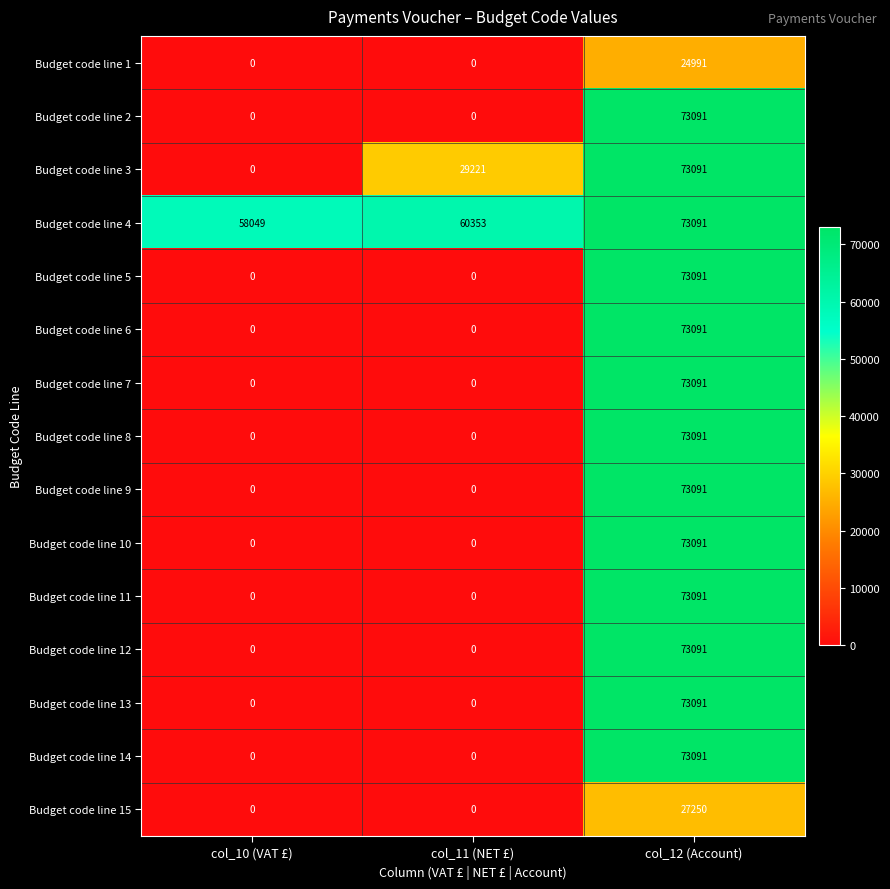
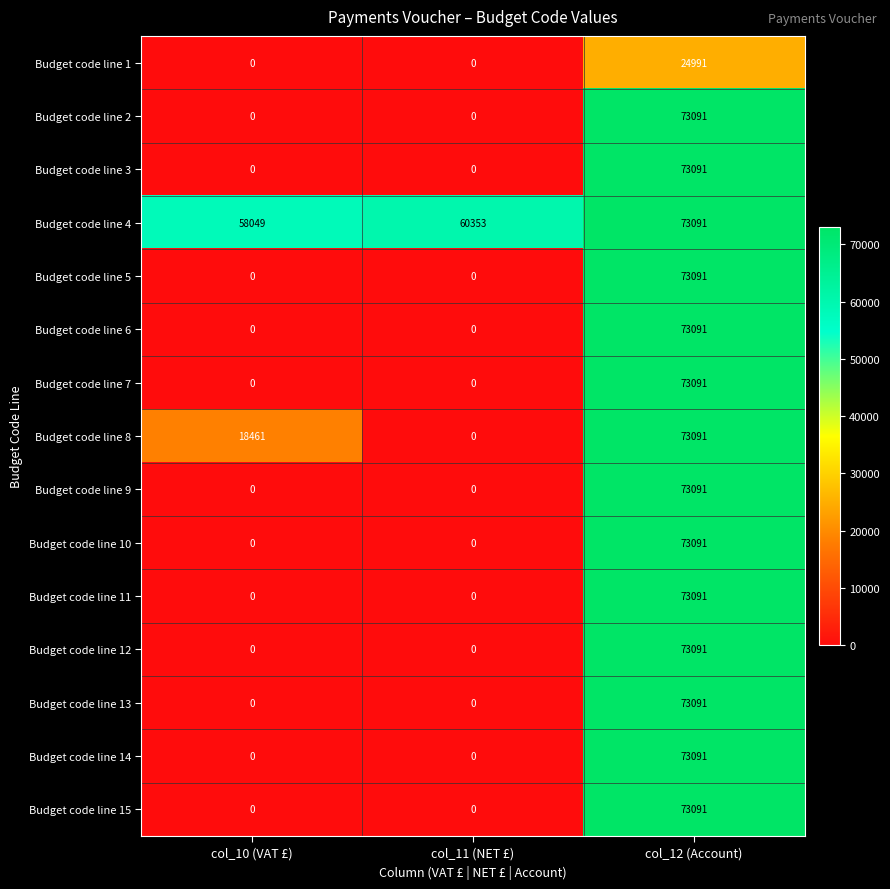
  {
    "Budget code line 1": {
      "col_10 (VAT £)": 0,
      "col_11 (NET £)": 0,
      "col_12 (Account)": 24991
    },
    "Budget code line 2": {
      "col_10 (VAT £)": 0,
      "col_11 (NET £)": 0,
      "col_12 (Account)": 73091
    },
    "Budget code line 3": {
      "col_10 (VAT £)": 0,
-     "col_11 (NET £)": 29221,
+     "col_11 (NET £)": 0,
      "col_12 (Account)": 73091
    },
    "Budget code line 4": {
      "col_10 (VAT £)": 58049,
      "col_11 (NET £)": 60353,
      "col_12 (Account)": 73091
    },
    "Budget code line 5": {
      "col_10 (VAT £)": 0,
      "col_11 (NET £)": 0,
      "col_12 (Account)": 73091
    },
    "Budget code line 6": {
      "col_10 (VAT £)": 0,
      "col_11 (NET £)": 0,
      "col_12 (Account)": 73091
    },
    "Budget code line 7": {
      "col_10 (VAT £)": 0,
      "col_11 (NET £)": 0,
      "col_12 (Account)": 73091
    },
    "Budget code line 8": {
-     "col_10 (VAT £)": 0,
+     "col_10 (VAT £)": 18461,
      "col_11 (NET £)": 0,
      "col_12 (Account)": 73091
    },
    "Budget code line 9": {
      "col_10 (VAT £)": 0,
      "col_11 (NET £)": 0,
      "col_12 (Account)": 73091
    },
    "Budget code line 10": {
      "col_10 (VAT £)": 0,
      "col_11 (NET £)": 0,
      "col_12 (Account)": 73091
    },
    "Budget code line 11": {
      "col_10 (VAT £)": 0,
      "col_11 (NET £)": 0,
      "col_12 (Account)": 73091
    },
    "Budget code line 12": {
      "col_10 (VAT £)": 0,
      "col_11 (NET £)": 0,
      "col_12 (Account)": 73091
    },
    "Budget code line 13": {
      "col_10 (VAT £)": 0,
      "col_11 (NET £)": 0,
      "col_12 (Account)": 73091
    },
    "Budget code line 14": {
      "col_10 (VAT £)": 0,
      "col_11 (NET £)": 0,
      "col_12 (Account)": 73091
    },
    "Budget code line 15": {
      "col_10 (VAT £)": 0,
      "col_11 (NET £)": 0,
-     "col_12 (Account)": 27250
+     "col_12 (Account)": 73091
    }
  }
